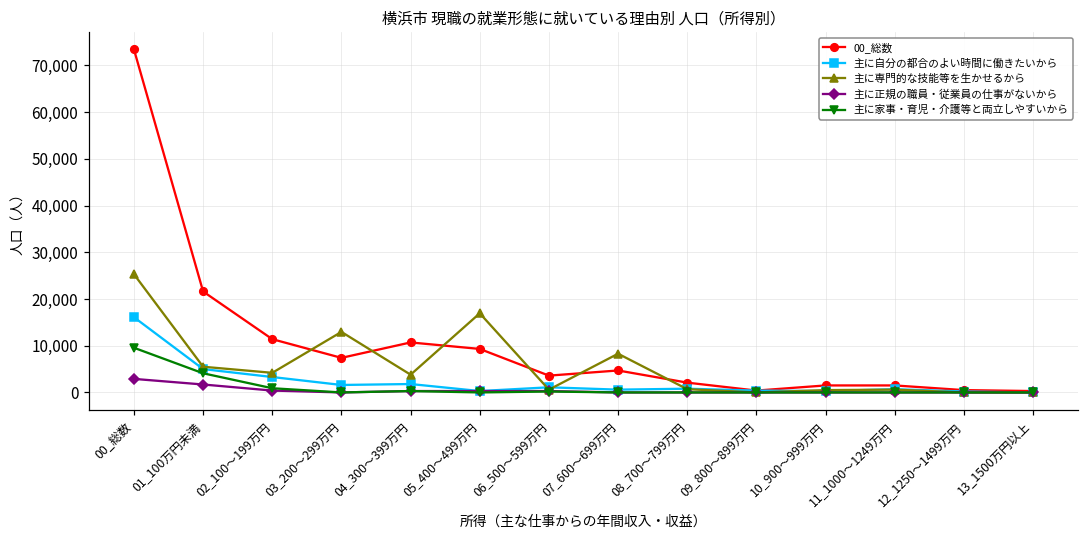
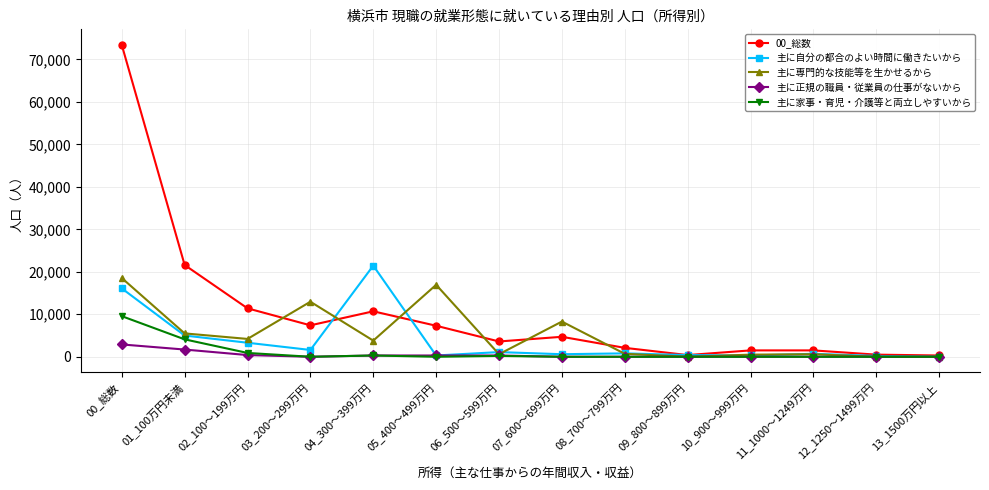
  {
    "00_総数": {
      "00_総数": "73,000",
      "01_100万円未満": "22,000",
      "02_100～199万円": "11,000",
      "03_200～299万円": "7,000",
      "04_300～399万円": "11,000",
-     "05_400～499万円": "9,000",
+     "05_400～499万円": "7,000",
      "06_500～599万円": "4,000",
      "07_600～699万円": "5,000",
      "08_700～799万円": "2,000",
      "10_900～999万円": "2,000",
      "11_1000～1249万円": "2,000"
    },
    "主に自分の都合のよい時間に働きたいから": {
      "00_総数": "16,000",
      "02_100～199万円": "3,000",
      "03_200～299万円": "2,000",
-     "04_300～399万円": "2,000",
+     "04_300～399万円": "21,000",
      "07_600～699万円": "1,000"
    },
    "主に専門的な技能等を生かせるから": {
-     "00_総数": "25,000",
+     "00_総数": "19,000",
      "02_100～199万円": "4,000",
      "03_200～299万円": "13,000",
      "04_300～399万円": "4,000",
      "05_400～499万円": "17,000",
      "07_600～699万円": "8,000"
    },
    "主に正規の職員・従業員の仕事がないから": {
      "00_総数": "3,000",
      "01_100万円未満": "2,000"
    },
    "主に家事・育児・介護等と両立しやすいから": {
      "00_総数": "10,000",
      "01_100万円未満": "4,000"
    }
  }
